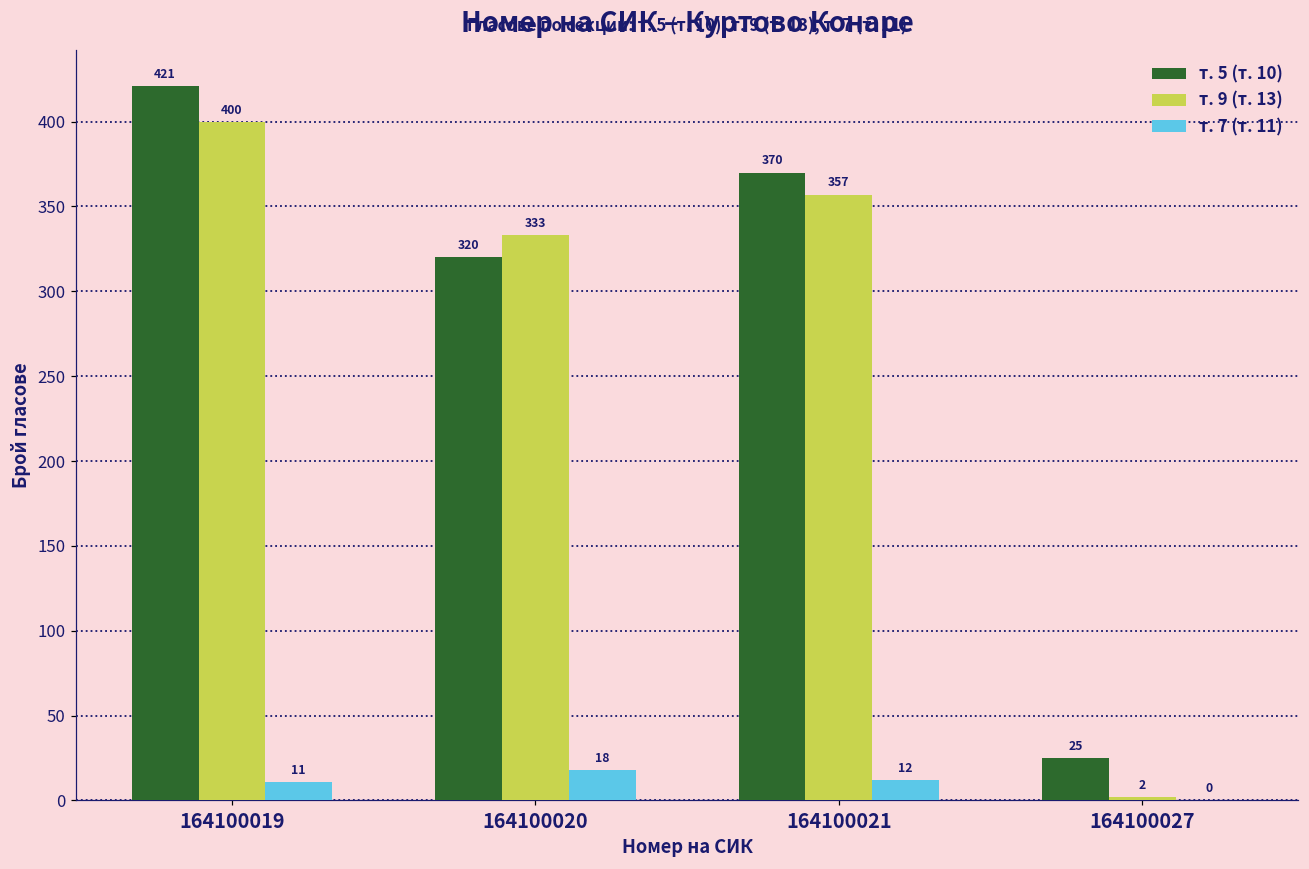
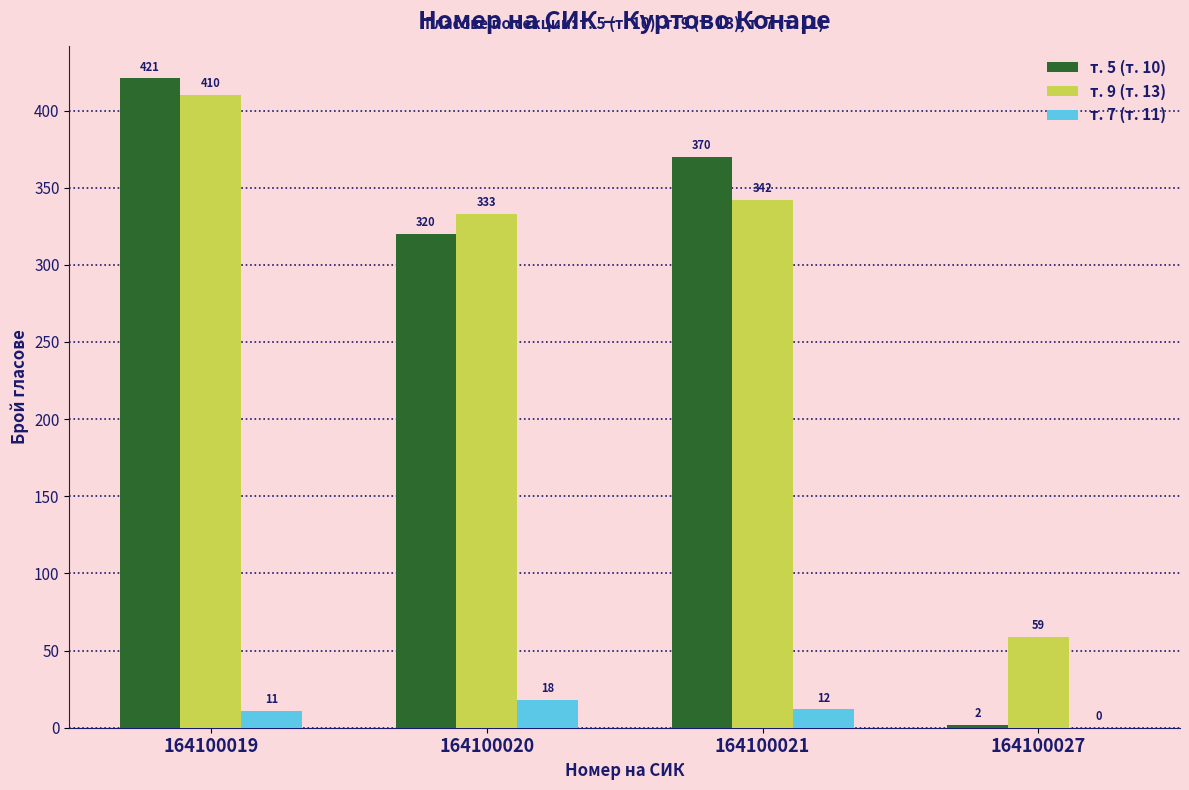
  {
    "т. 5 (т. 10)": {
      "164100019": 421,
      "164100020": 320,
      "164100021": 370,
-     "164100027": 25
+     "164100027": 2
    },
    "т. 9 (т. 13)": {
-     "164100019": 400,
+     "164100019": 410,
      "164100020": 333,
-     "164100021": 357,
-     "164100027": 2
+     "164100021": 342,
+     "164100027": 59
    },
    "т. 7 (т. 11)": {
      "164100019": 11,
      "164100020": 18,
      "164100021": 12,
      "164100027": 0
    }
  }
